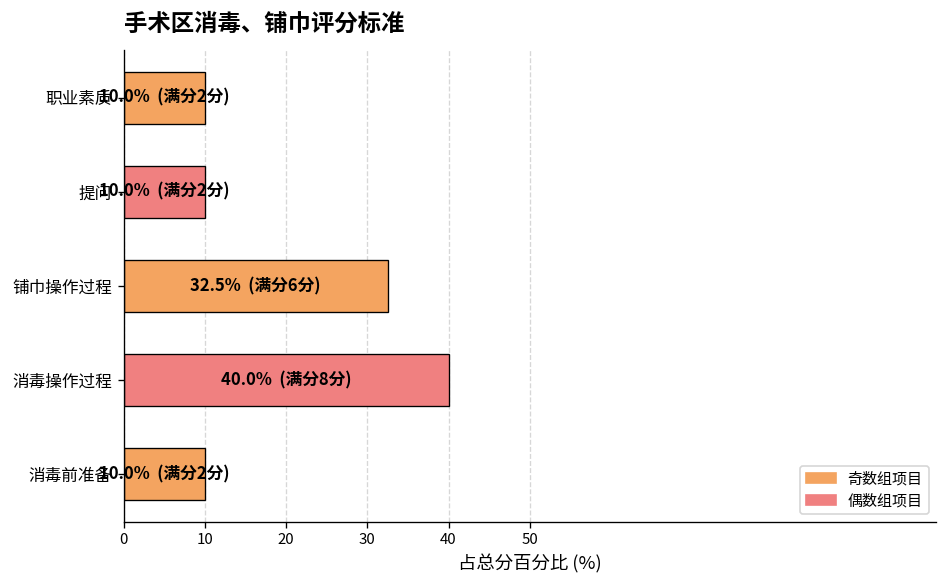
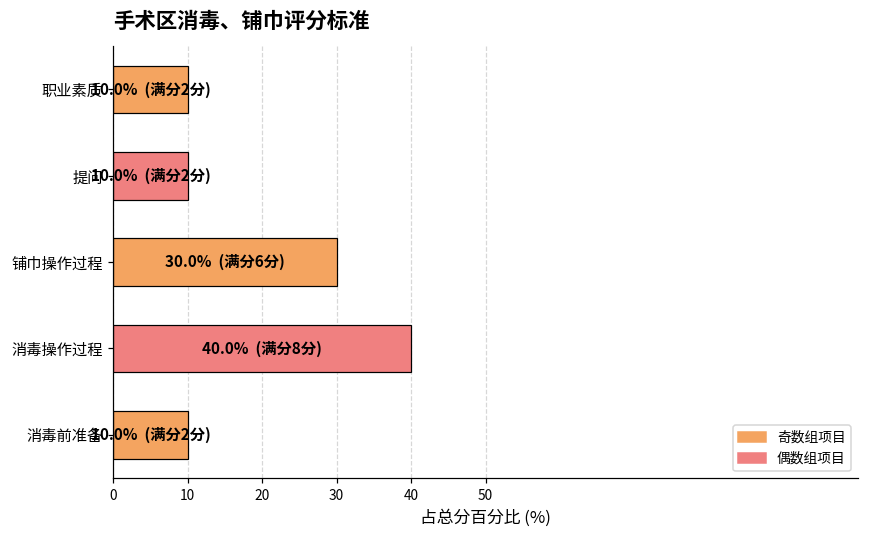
  {
    "职业素质": "10.0%",
    "提问": "10.0%",
-   "铺巾操作过程": "32.5%",
+   "铺巾操作过程": "30.0%",
    "消毒操作过程": "40.0%",
    "消毒前准备": "10.0%"
  }
